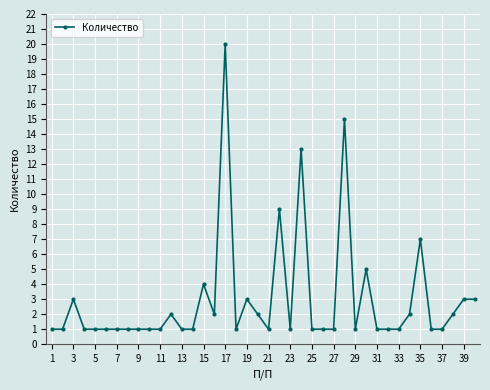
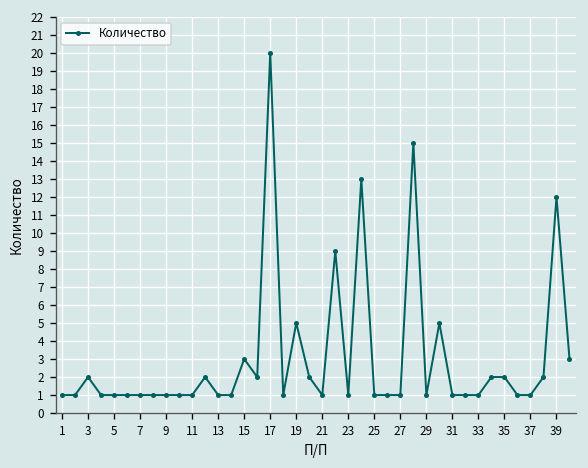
  {
    "1": 1,
-   "3": 3,
+   "3": 2,
    "5": 1,
    "7": 1,
    "9": 1,
    "11": 1,
    "13": 1,
-   "15": 4,
+   "15": 3,
    "17": 20,
-   "19": 3,
+   "19": 5,
    "21": 1,
    "23": 1,
    "25": 1,
    "27": 1,
    "29": 1,
    "31": 1,
    "33": 1,
-   "35": 7,
+   "35": 2,
    "37": 1,
-   "39": 3
+   "39": 12
  }
